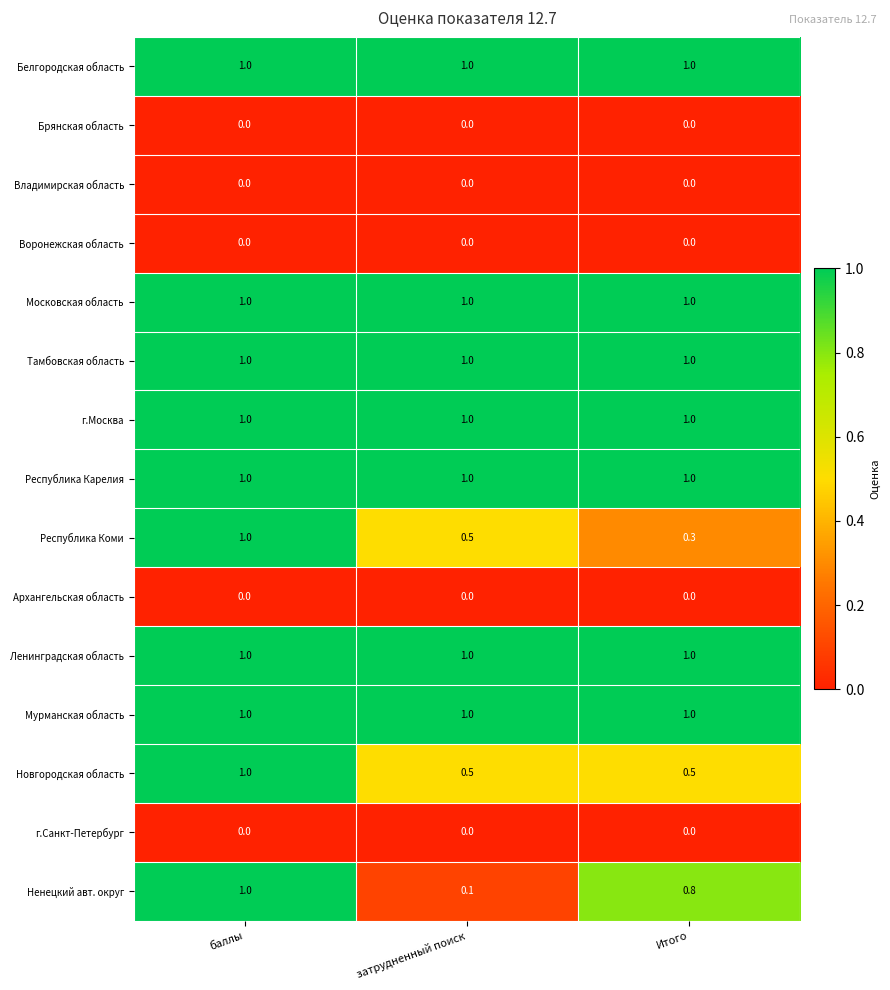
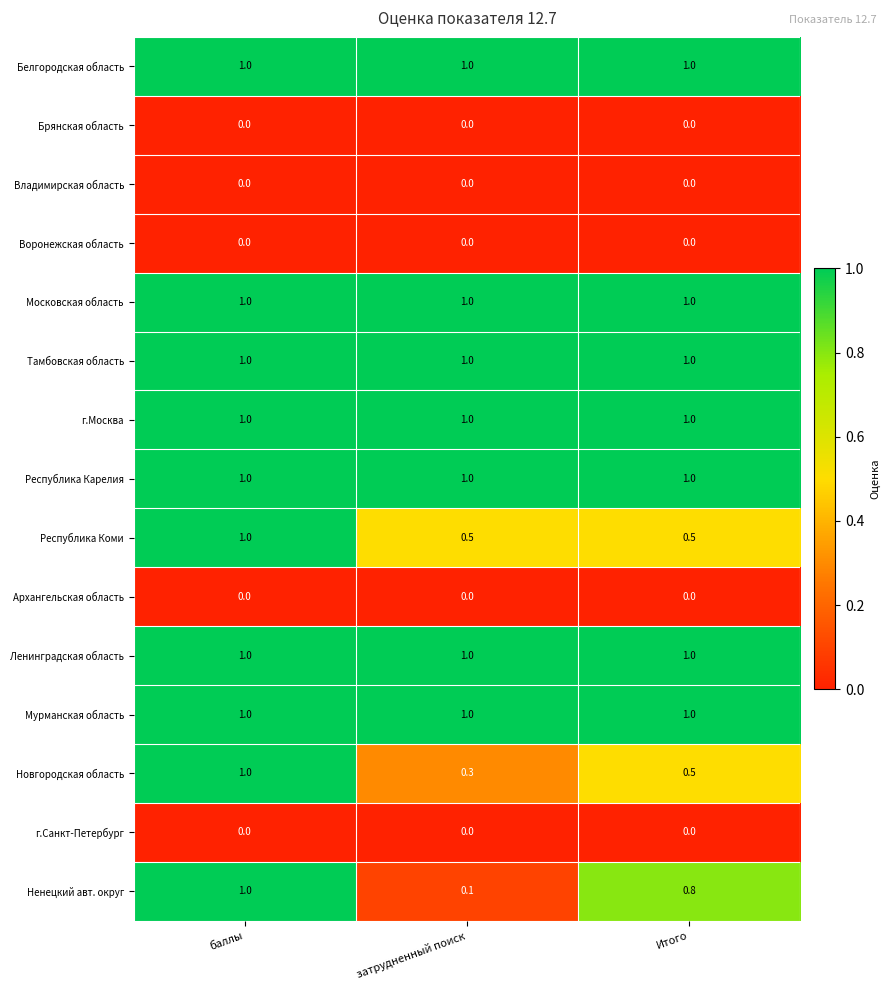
  {
    "Белгородская область": {
      "баллы": 1.0,
      "затрудненный поиск": 1.0,
      "Итого": 1.0
    },
    "Брянская область": {
      "баллы": 0.0,
      "затрудненный поиск": 0.0,
      "Итого": 0.0
    },
    "Владимирская область": {
      "баллы": 0.0,
      "затрудненный поиск": 0.0,
      "Итого": 0.0
    },
    "Воронежская область": {
      "баллы": 0.0,
      "затрудненный поиск": 0.0,
      "Итого": 0.0
    },
    "Московская область": {
      "баллы": 1.0,
      "затрудненный поиск": 1.0,
      "Итого": 1.0
    },
    "Тамбовская область": {
      "баллы": 1.0,
      "затрудненный поиск": 1.0,
      "Итого": 1.0
    },
    "г.Москва": {
      "баллы": 1.0,
      "затрудненный поиск": 1.0,
      "Итого": 1.0
    },
    "Республика Карелия": {
      "баллы": 1.0,
      "затрудненный поиск": 1.0,
      "Итого": 1.0
    },
    "Республика Коми": {
      "баллы": 1.0,
      "затрудненный поиск": 0.5,
-     "Итого": 0.3
+     "Итого": 0.5
    },
    "Архангельская область": {
      "баллы": 0.0,
      "затрудненный поиск": 0.0,
      "Итого": 0.0
    },
    "Ленинградская область": {
      "баллы": 1.0,
      "затрудненный поиск": 1.0,
      "Итого": 1.0
    },
    "Мурманская область": {
      "баллы": 1.0,
      "затрудненный поиск": 1.0,
      "Итого": 1.0
    },
    "Новгородская область": {
      "баллы": 1.0,
-     "затрудненный поиск": 0.5,
+     "затрудненный поиск": 0.3,
      "Итого": 0.5
    },
    "г.Санкт-Петербург": {
      "баллы": 0.0,
      "затрудненный поиск": 0.0,
      "Итого": 0.0
    },
    "Ненецкий авт. округ": {
      "баллы": 1.0,
      "затрудненный поиск": 0.1,
      "Итого": 0.8
    }
  }
